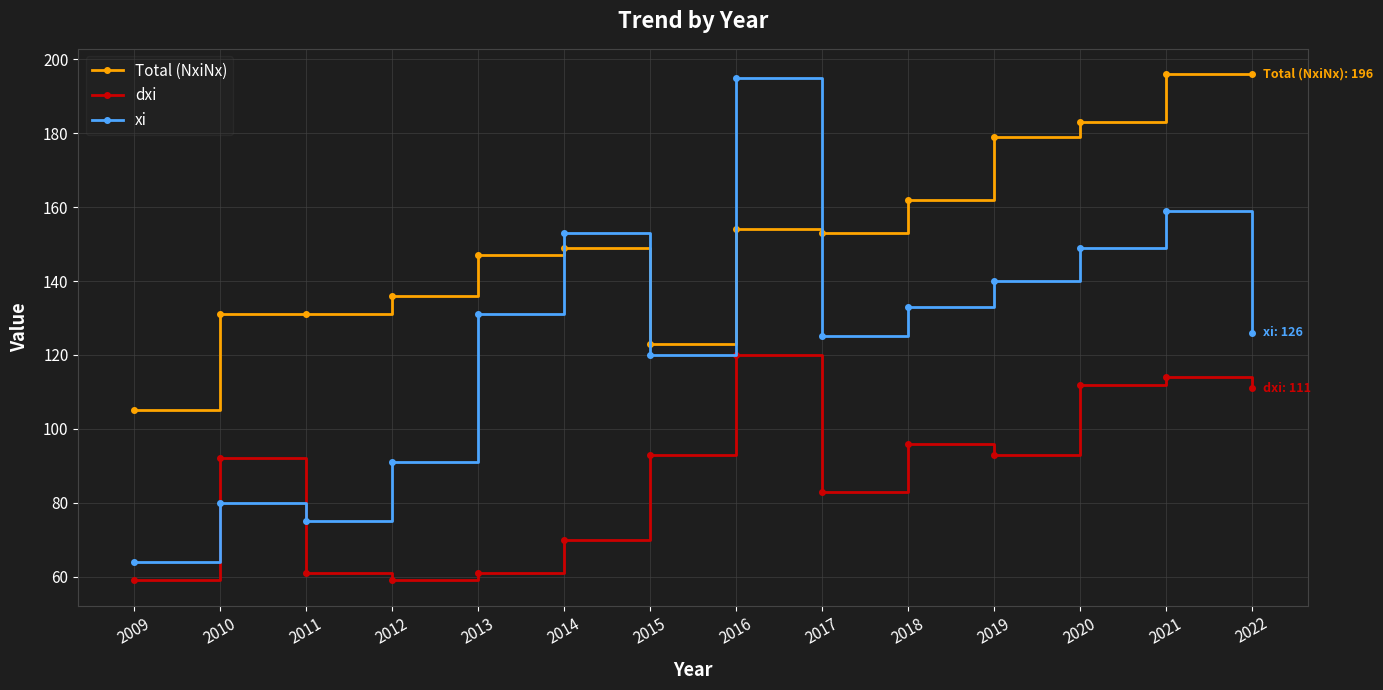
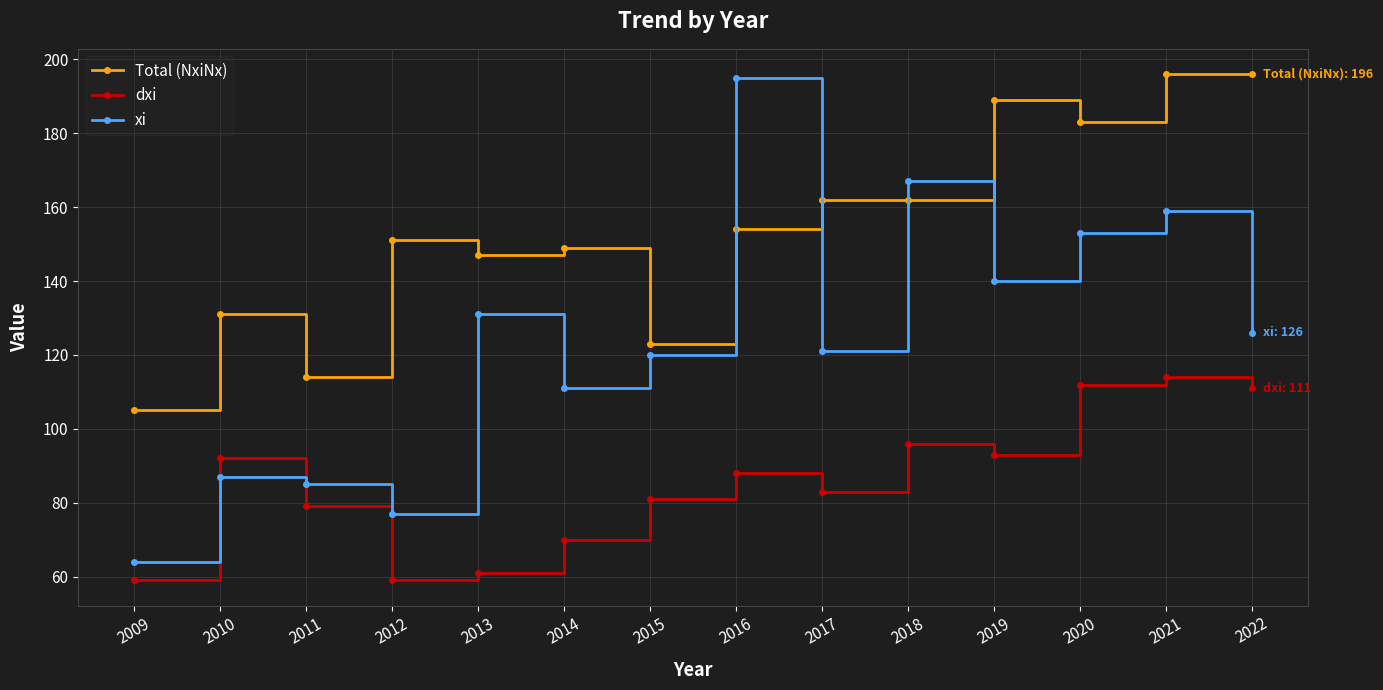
  {
    "Total (NxiNx)": {
      "2009": 105,
      "2010": 131,
-     "2011": 131,
-     "2012": 136,
+     "2011": 114,
+     "2012": 151,
      "2013": 147,
      "2014": 149,
      "2015": 123,
      "2016": 154,
-     "2017": 153,
+     "2017": 162,
      "2018": 162,
-     "2019": 179,
+     "2019": 189,
      "2020": 183,
      "2021": 196
    },
    "dxi": {
      "2009": 59,
      "2010": 92,
-     "2011": 61,
+     "2011": 79,
      "2012": 59,
      "2013": 61,
      "2014": 70,
-     "2015": 93,
-     "2016": 120,
+     "2015": 81,
+     "2016": 88,
      "2017": 83,
      "2018": 96,
      "2019": 93,
      "2020": 112,
      "2021": 114
    },
    "xi": {
      "2009": 64,
-     "2010": 80,
-     "2011": 75,
-     "2012": 91,
+     "2010": 87,
+     "2011": 85,
+     "2012": 77,
      "2013": 131,
-     "2014": 153,
+     "2014": 111,
      "2015": 120,
      "2016": 195,
-     "2017": 125,
-     "2018": 133,
+     "2017": 121,
+     "2018": 167,
      "2019": 140,
-     "2020": 149,
+     "2020": 153,
      "2021": 159
    }
  }
